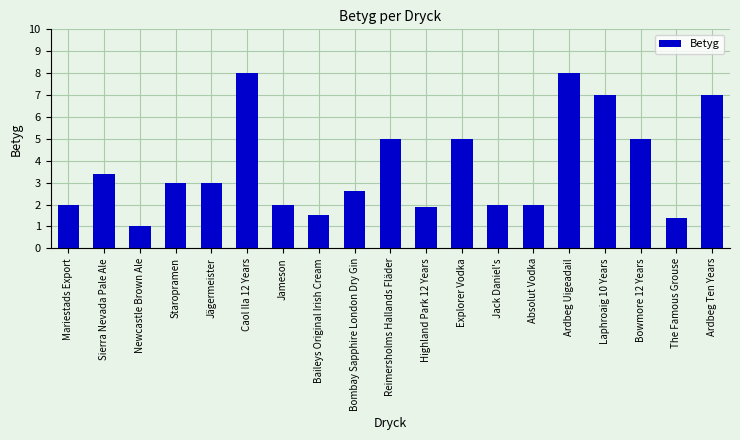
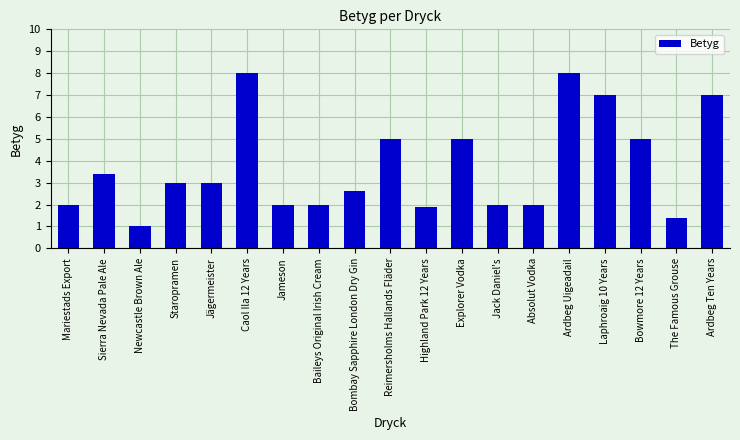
  {
    "Mariestads Export": 2.0,
    "Sierra Nevada Pale Ale": 3.4,
    "Newcastle Brown Ale": 1.0,
    "Staropramen": 3.0,
    "Jägermeister": 3.0,
    "Caol Ila 12 Years": 8.0,
    "Jameson": 2.0,
-   "Baileys Original Irish Cream": 1.5,
+   "Baileys Original Irish Cream": 2.0,
    "Bombay Sapphire London Dry Gin": 2.6,
    "Reimersholms Hallands Fläder": 5.0,
    "Highland Park 12 Years": 1.9,
    "Explorer Vodka": 5.0,
    "Jack Daniel's": 2.0,
    "Absolut Vodka": 2.0,
    "Ardbeg Uigeadail": 8.0,
    "Laphroaig 10 Years": 7.0,
    "Bowmore 12 Years": 5.0,
    "The Famous Grouse": 1.4,
    "Ardbeg Ten Years": 7.0
  }
